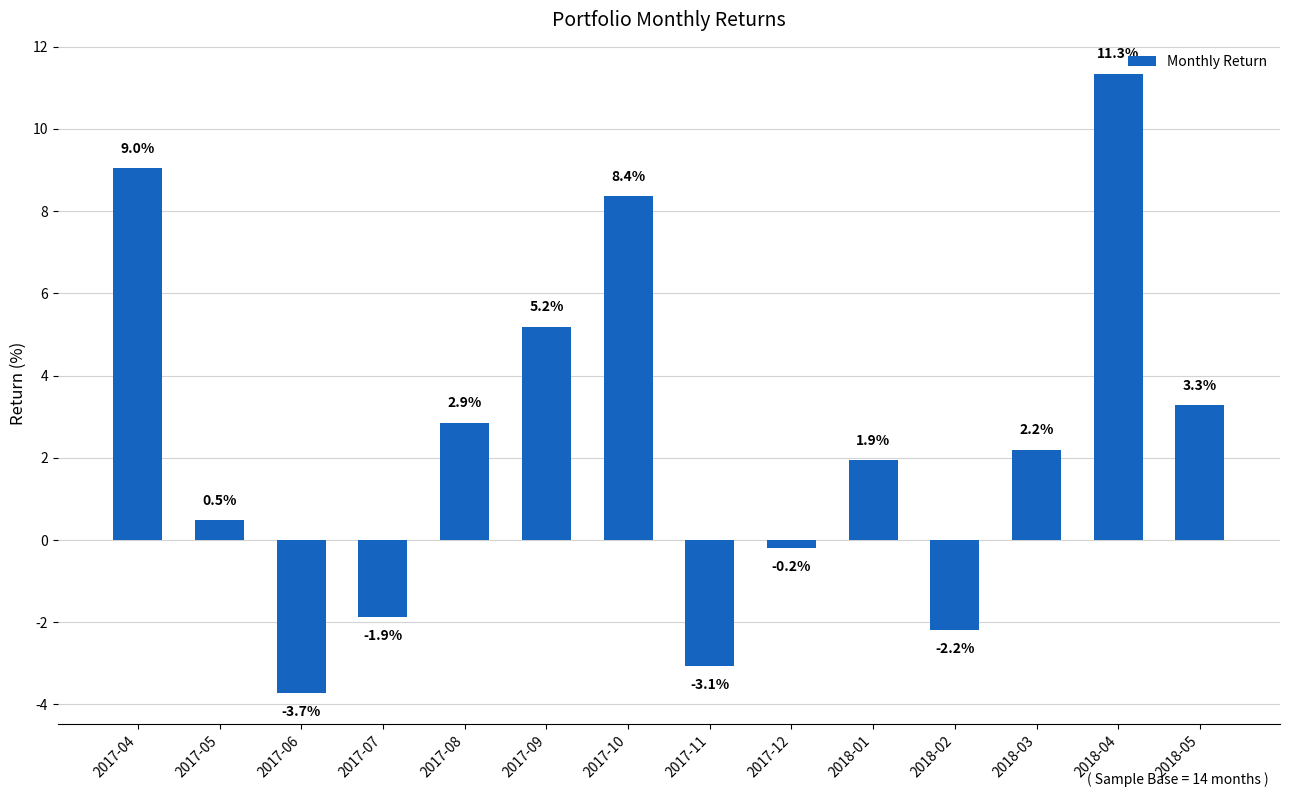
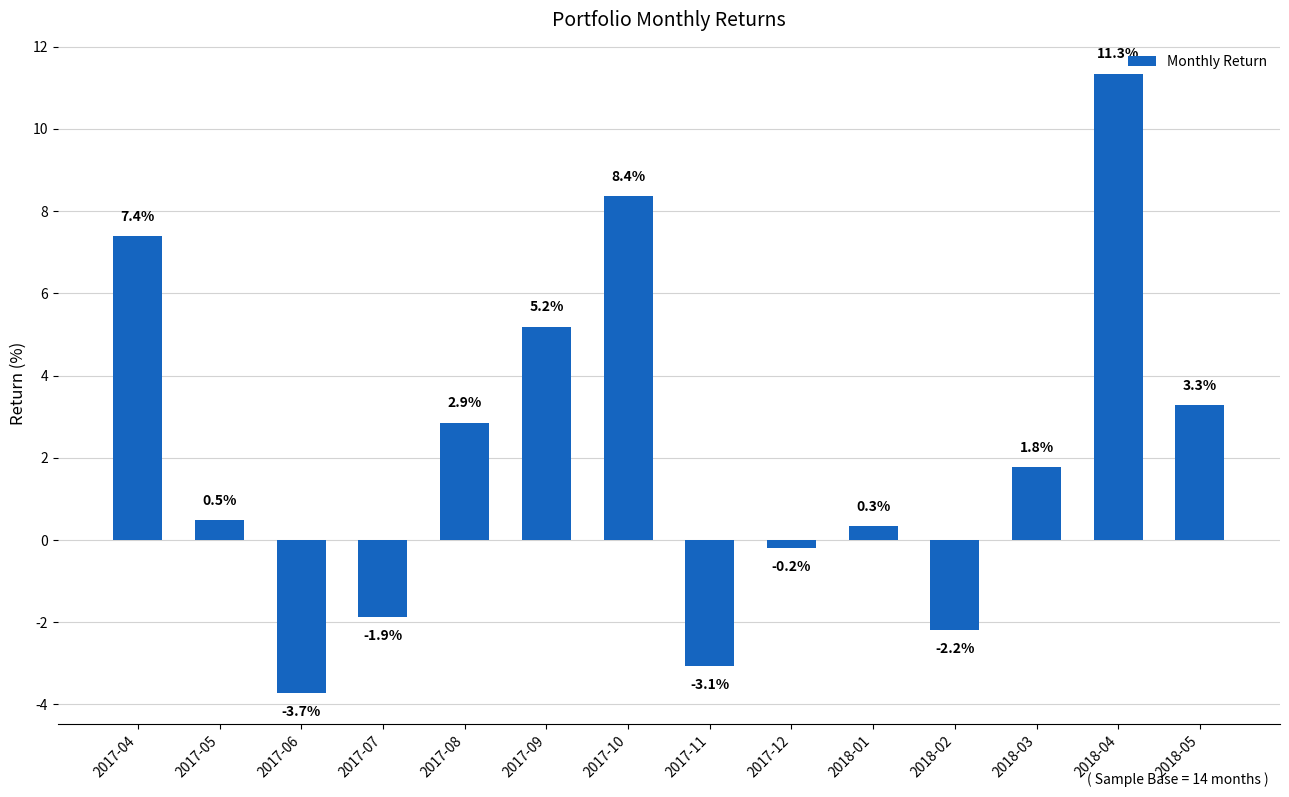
  {
-   "2017-04": "9.0%",
+   "2017-04": "7.4%",
    "2017-05": "0.5%",
    "2017-06": "-3.7%",
    "2017-07": "-1.9%",
    "2017-08": "2.9%",
    "2017-09": "5.2%",
    "2017-10": "8.4%",
    "2017-11": "-3.1%",
    "2017-12": "-0.2%",
-   "2018-01": "1.9%",
+   "2018-01": "0.3%",
    "2018-02": "-2.2%",
-   "2018-03": "2.2%",
+   "2018-03": "1.8%",
    "2018-04": "11.3%",
    "2018-05": "3.3%"
  }
